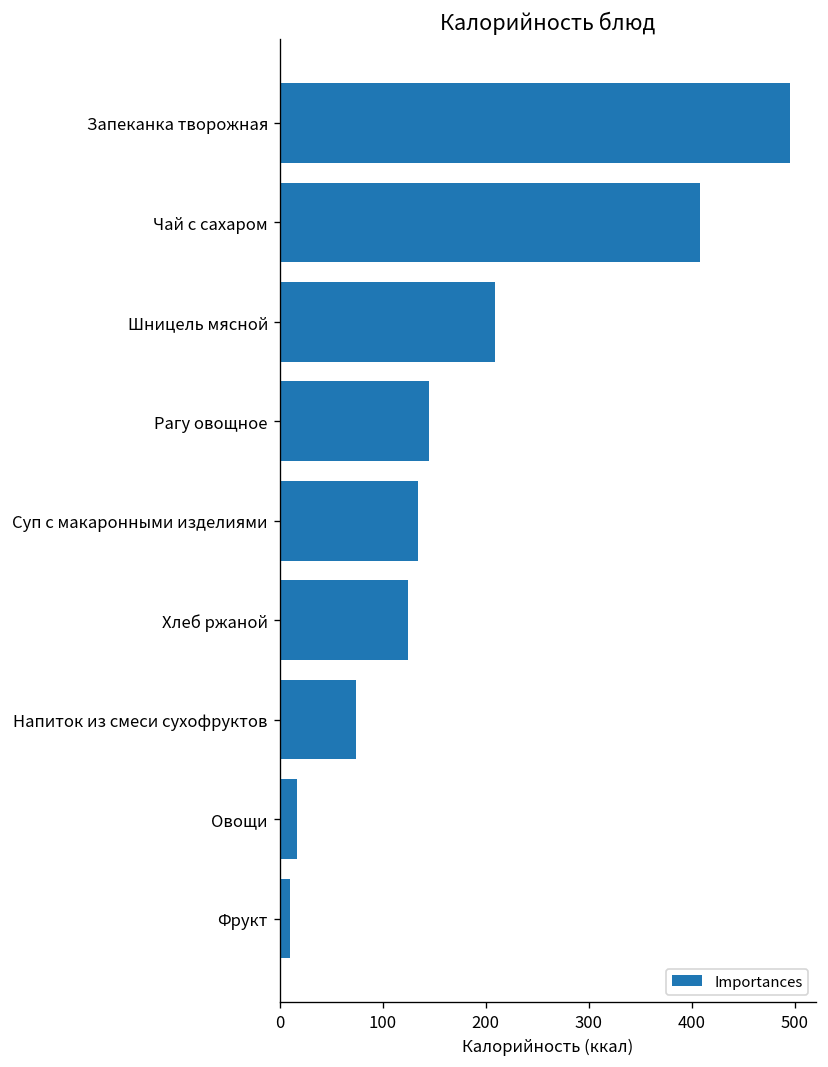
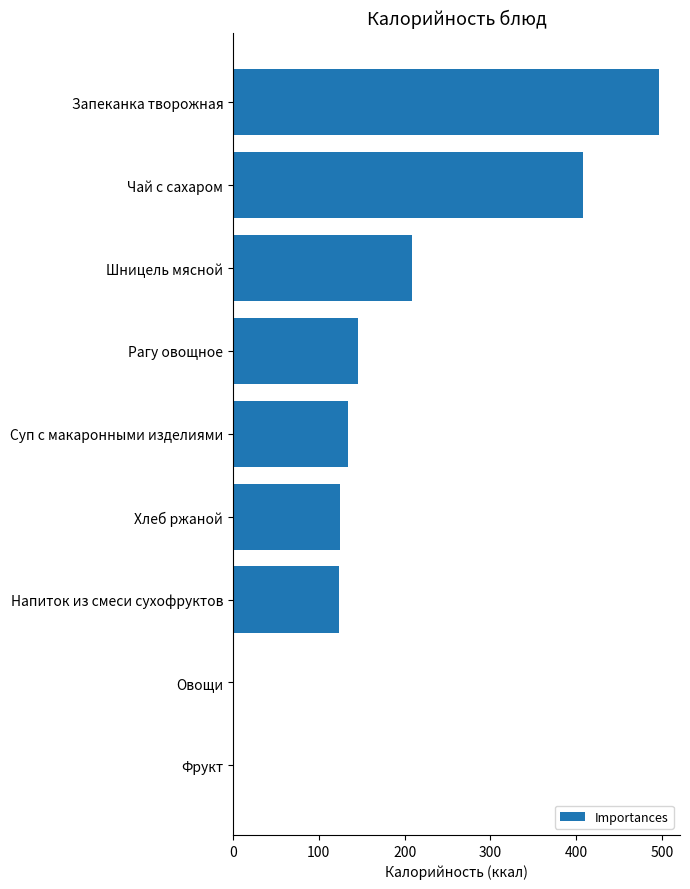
  {
    "Запеканка творожная": 500,
    "Чай с сахаром": 410,
    "Шницель мясной": 210,
    "Рагу овощное": 150,
    "Суп с макаронными изделиями": 130,
    "Хлеб ржаной": 130,
-   "Напиток из смеси сухофруктов": 70,
-   "Овощи": 20,
-   "Фрукт": 10
+   "Напиток из смеси сухофруктов": 120,
+   "Овощи": 0,
+   "Фрукт": 0
  }
